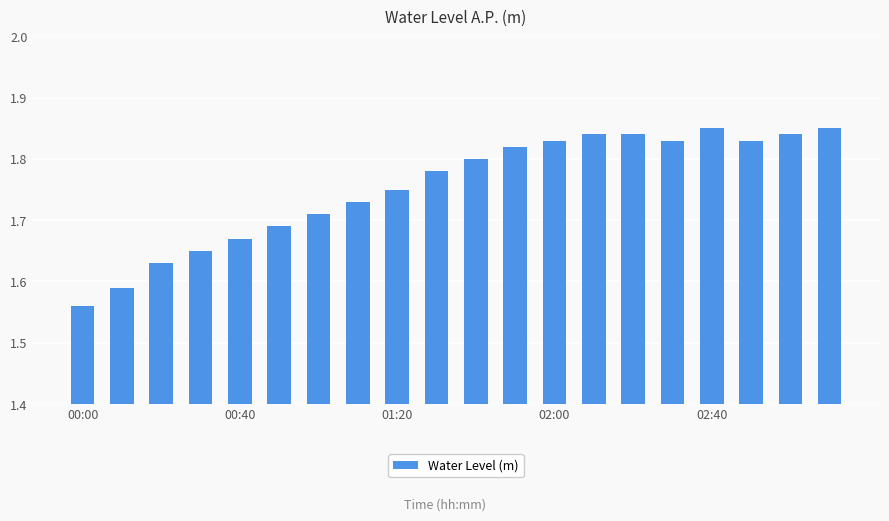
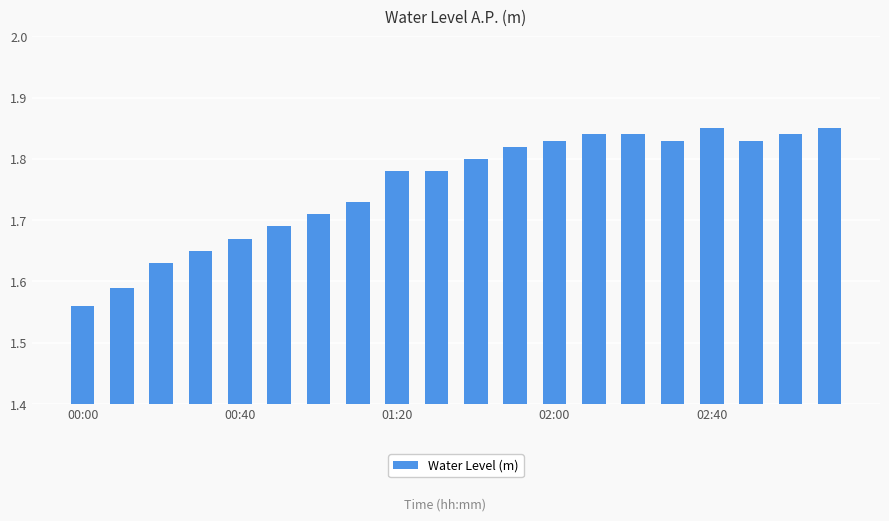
  {
    "00:00": 1.56,
    "00:40": 1.67,
-   "01:20": 1.75,
+   "01:20": 1.78,
    "02:00": 1.83,
    "02:40": 1.85
  }
